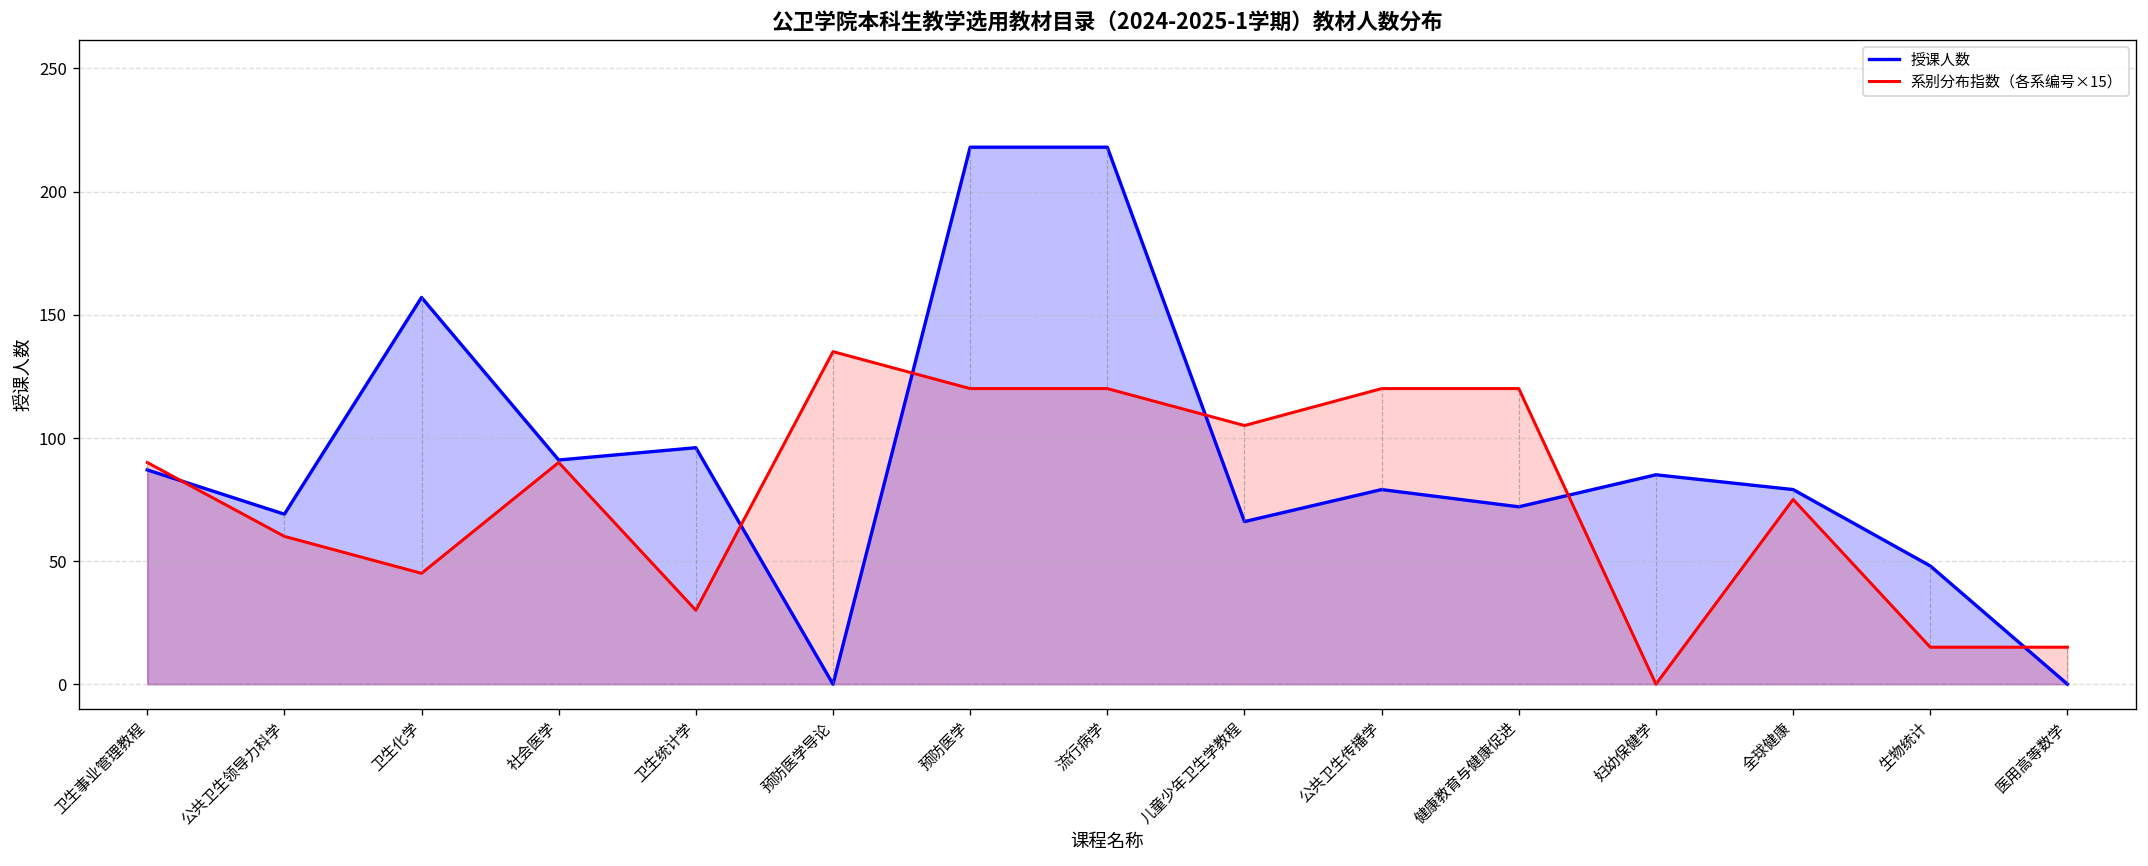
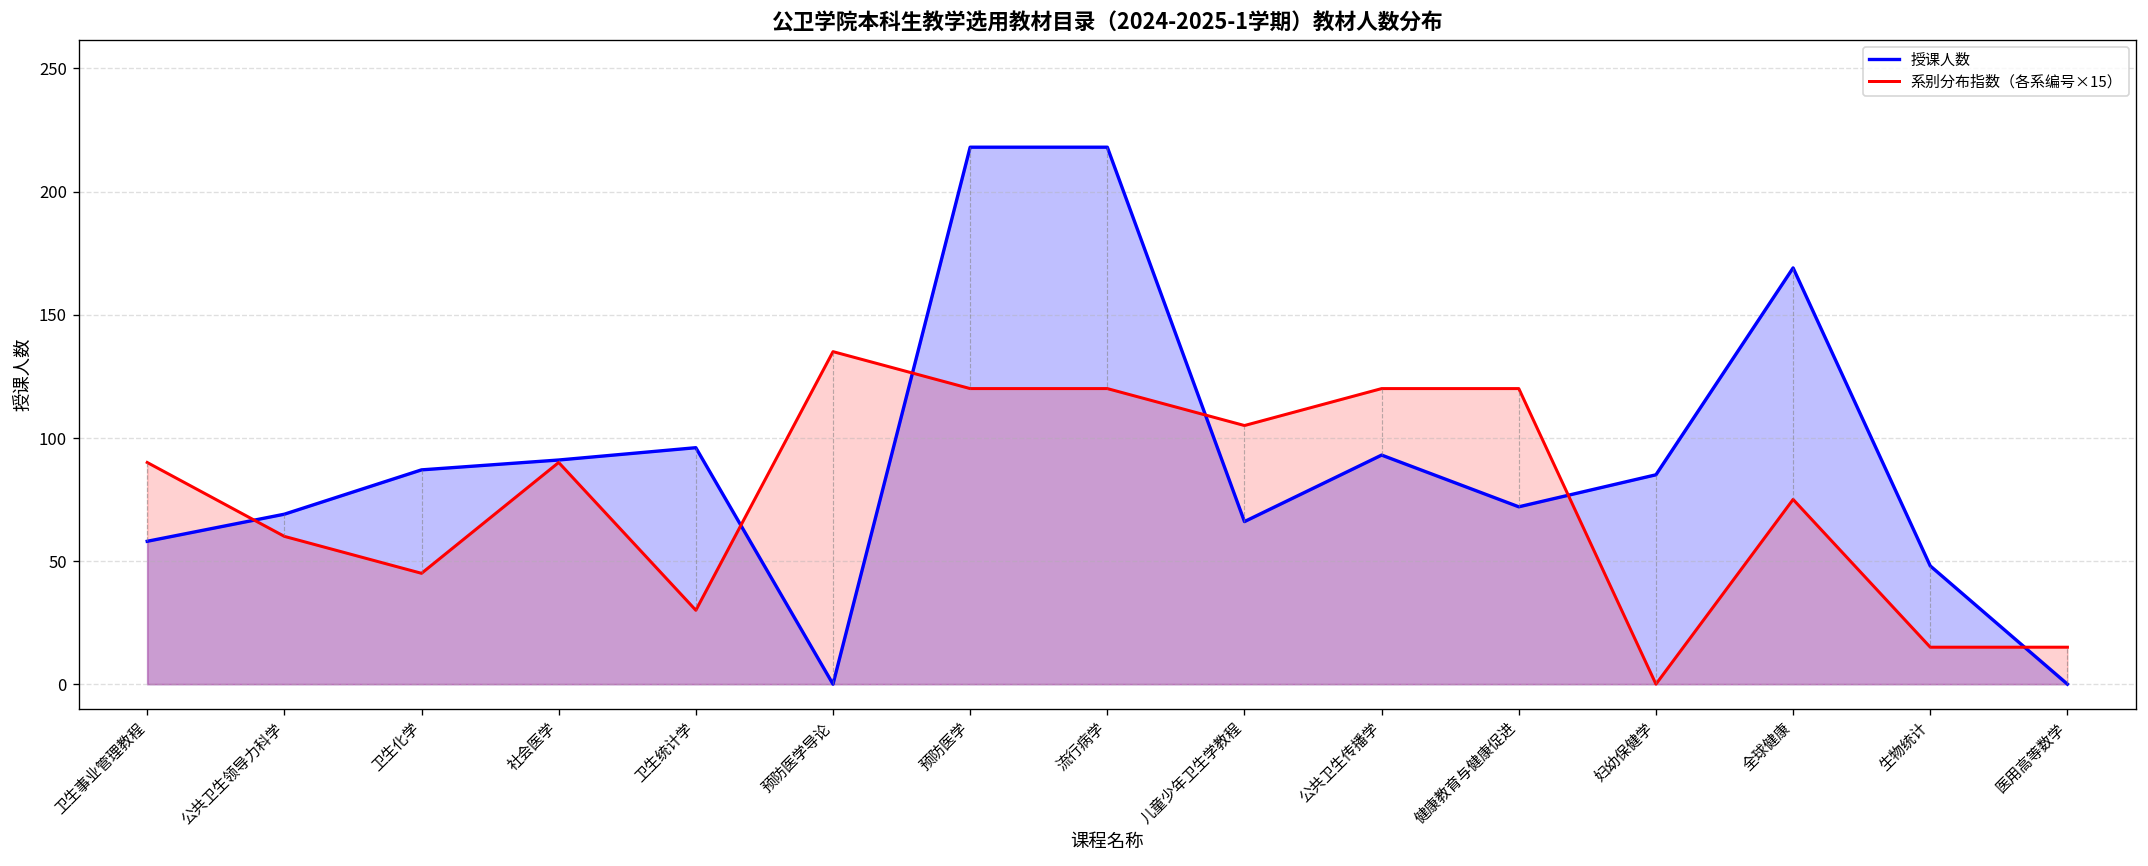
  {
    "授课人数": {
-     "卫生事业管理教程": 87,
-     "卫生化学": 157,
-     "公共卫生传播学": 79,
-     "全球健康": 79
+     "卫生事业管理教程": 58,
+     "卫生化学": 87,
+     "公共卫生传播学": 93,
+     "全球健康": 169
    }
  }
